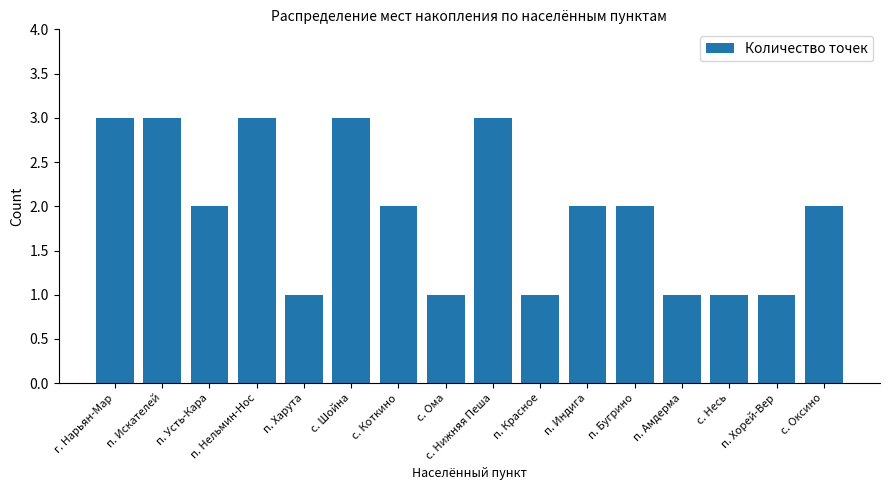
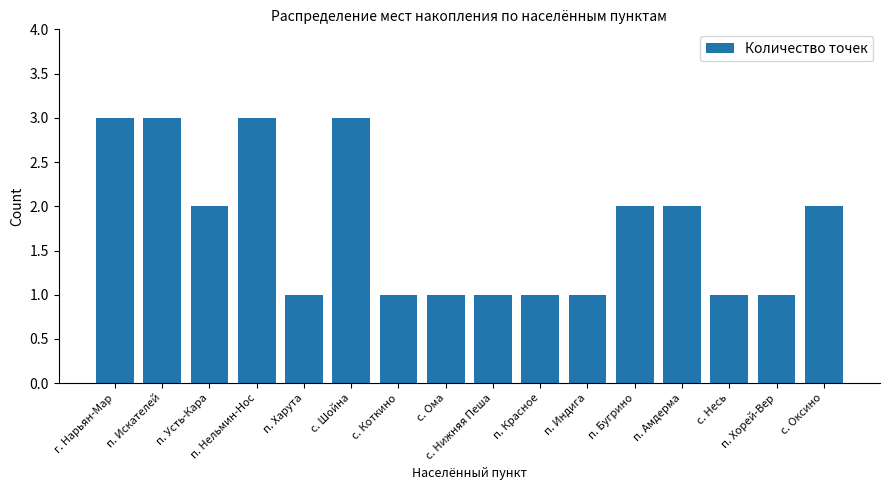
  {
    "г. Нарьян-Мар": 3,
    "п. Искателей": 3,
    "п. Усть-Кара": 2,
    "п. Нельмин-Нос": 3,
    "п. Харута": 1,
    "c. Шойна": 3,
-   "с. Коткино": 2,
+   "с. Коткино": 1,
    "с. Ома": 1,
-   "с. Нижняя Пеша": 3,
+   "с. Нижняя Пеша": 1,
    "п. Красное": 1,
-   "п. Индига": 2,
+   "п. Индига": 1,
    "п. Бугрино": 2,
-   "п. Амдерма": 1,
+   "п. Амдерма": 2,
    "с. Несь": 1,
    "п. Хорей-Вер": 1,
    "с. Оксино": 2
  }
